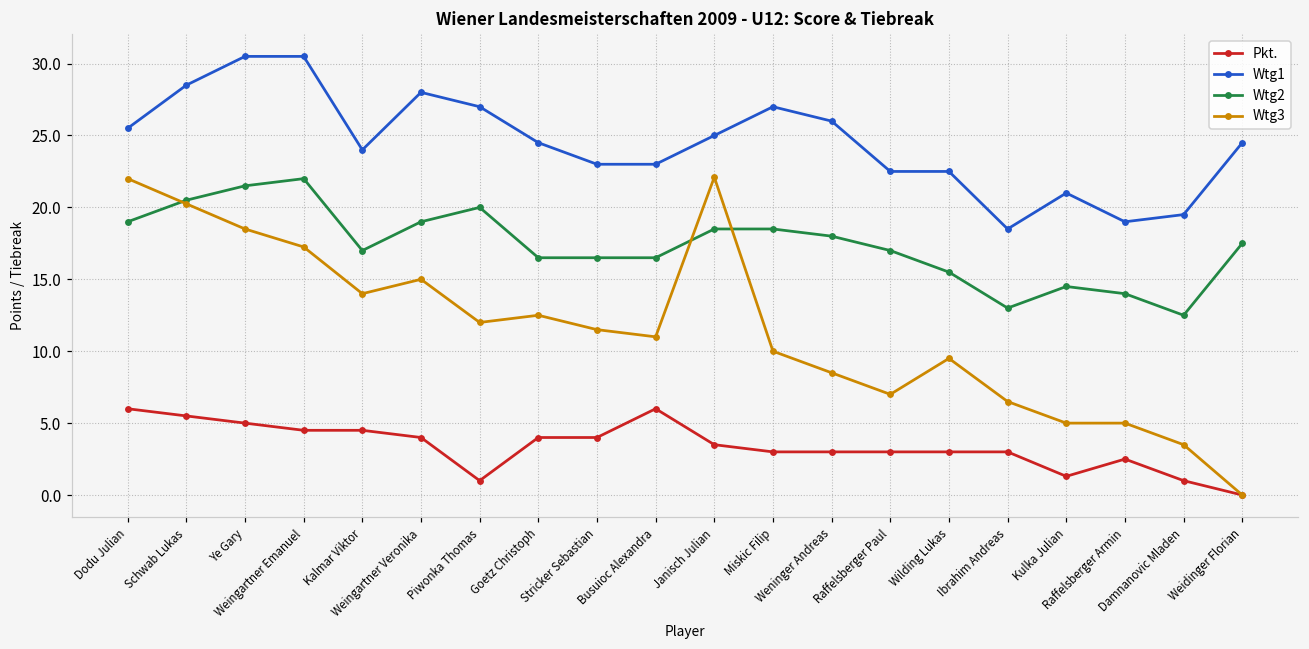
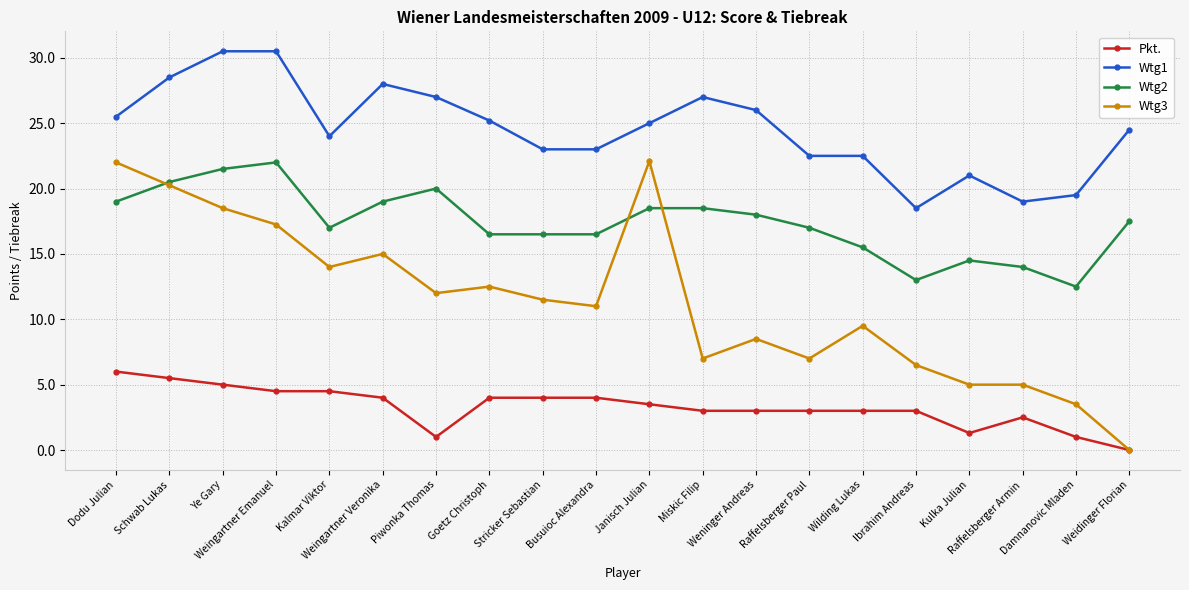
  {
    "Pkt.": {
      "Dodu Julian": 6,
      "Schwab Lukas": 5.5,
      "Ye Gary": 5,
      "Weingartner Emanuel": 4.5,
      "Kalmar Viktor": 4.5,
      "Weingartner Veronika": 4,
      "Piwonka Thomas": 1,
      "Goetz Christoph": 4,
      "Stricker Sebastian": 4,
-     "Busuioc Alexandra": 6,
+     "Busuioc Alexandra": 4,
      "Janisch Julian": 3.5,
      "Miskic Filip": 3,
      "Weninger Andreas": 3,
      "Raffelsberger Paul": 3,
      "Wilding Lukas": 3,
      "Ibrahim Andreas": 3,
      "Kulka Julian": 1.3,
      "Raffelsberger Armin": 2.5,
      "Damnanovic Mladen": 1
    },
    "Wtg1": {
      "Dodu Julian": 25.5,
      "Schwab Lukas": 28.5,
      "Ye Gary": 30.5,
      "Weingartner Emanuel": 30.5,
      "Kalmar Viktor": 24.0,
      "Weingartner Veronika": 28.0,
      "Piwonka Thomas": 27.0,
-     "Goetz Christoph": 24.5,
+     "Goetz Christoph": 25.2,
      "Stricker Sebastian": 23.0,
      "Busuioc Alexandra": 23.0,
      "Janisch Julian": 25.0,
      "Miskic Filip": 27.0,
      "Weninger Andreas": 26.0,
      "Raffelsberger Paul": 22.5,
      "Wilding Lukas": 22.5,
      "Ibrahim Andreas": 18.5,
      "Kulka Julian": 21.0,
      "Raffelsberger Armin": 19.0,
      "Damnanovic Mladen": 19.5,
      "Weidinger Florian": 24.5
    },
    "Wtg2": {
      "Dodu Julian": 19.0,
      "Schwab Lukas": 20.5,
      "Ye Gary": 21.5,
      "Weingartner Emanuel": 22.0,
      "Kalmar Viktor": 17.0,
      "Weingartner Veronika": 19.0,
      "Piwonka Thomas": 20.0,
      "Goetz Christoph": 16.5,
      "Stricker Sebastian": 16.5,
      "Busuioc Alexandra": 16.5,
      "Janisch Julian": 18.5,
      "Miskic Filip": 18.5,
      "Weninger Andreas": 18.0,
      "Raffelsberger Paul": 17.0,
      "Wilding Lukas": 15.5,
      "Ibrahim Andreas": 13.0,
      "Kulka Julian": 14.5,
      "Raffelsberger Armin": 14.0,
      "Damnanovic Mladen": 12.5,
      "Weidinger Florian": 17.5
    },
    "Wtg3": {
      "Dodu Julian": 22,
      "Schwab Lukas": 20.3,
      "Ye Gary": 18.5,
      "Weingartner Emanuel": 17.3,
      "Kalmar Viktor": 14,
      "Weingartner Veronika": 15,
      "Piwonka Thomas": 12,
      "Goetz Christoph": 12.5,
      "Stricker Sebastian": 11.5,
      "Busuioc Alexandra": 11,
      "Janisch Julian": 22,
-     "Miskic Filip": 10,
+     "Miskic Filip": 7,
      "Weninger Andreas": 8.5,
      "Raffelsberger Paul": 7,
      "Wilding Lukas": 9.5,
      "Ibrahim Andreas": 6.5,
      "Kulka Julian": 5,
      "Raffelsberger Armin": 5,
      "Damnanovic Mladen": 3.5
    }
  }
